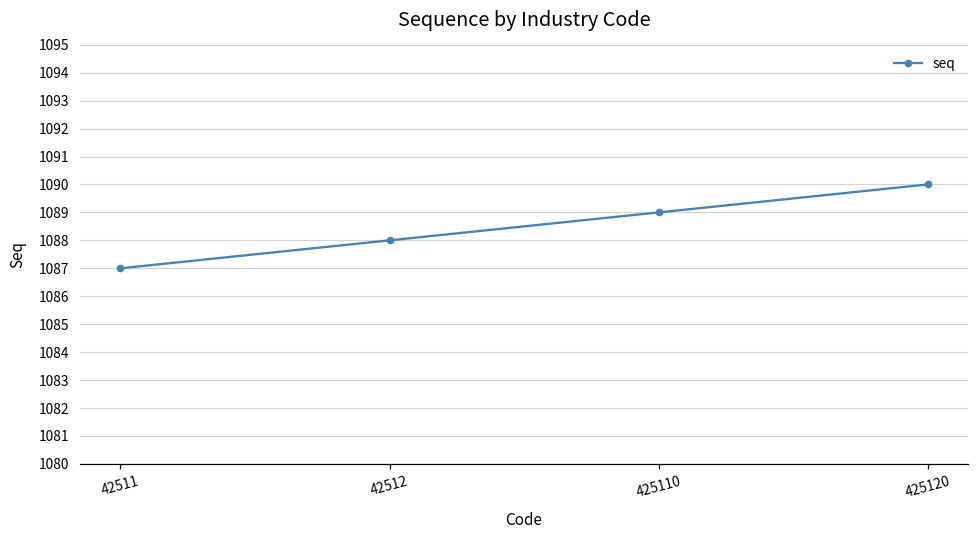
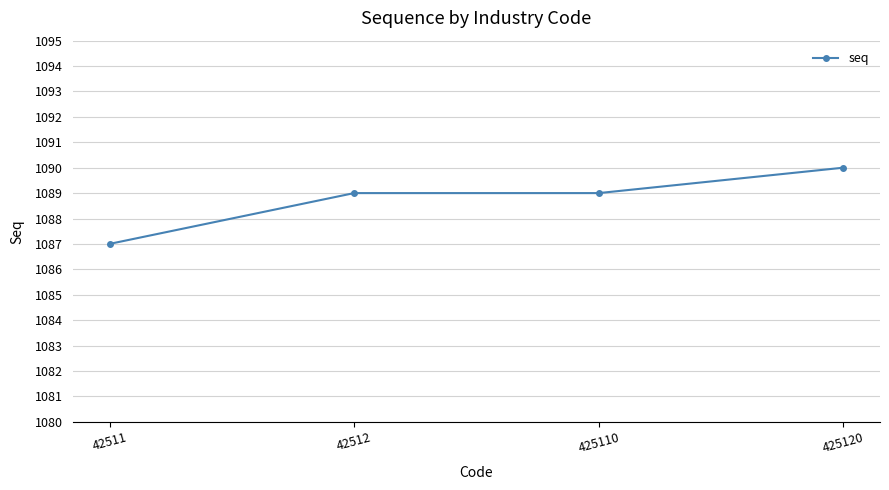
  {
    "42511": 1087,
-   "42512": 1088,
+   "42512": 1089,
    "425110": 1089,
    "425120": 1090
  }
